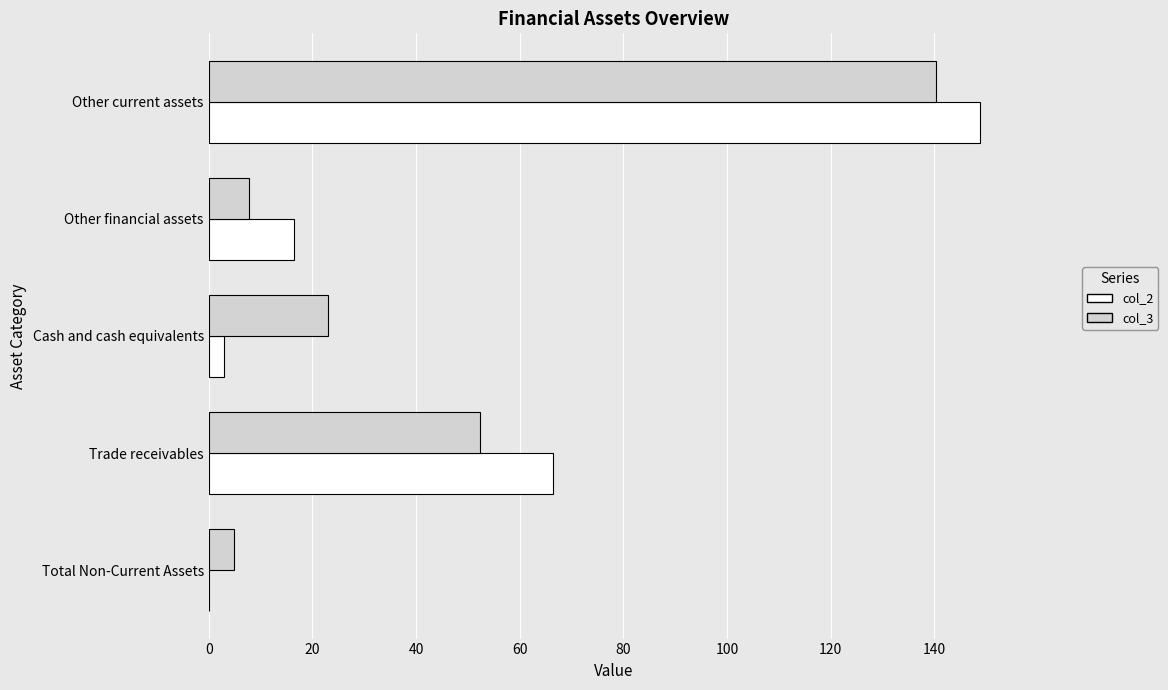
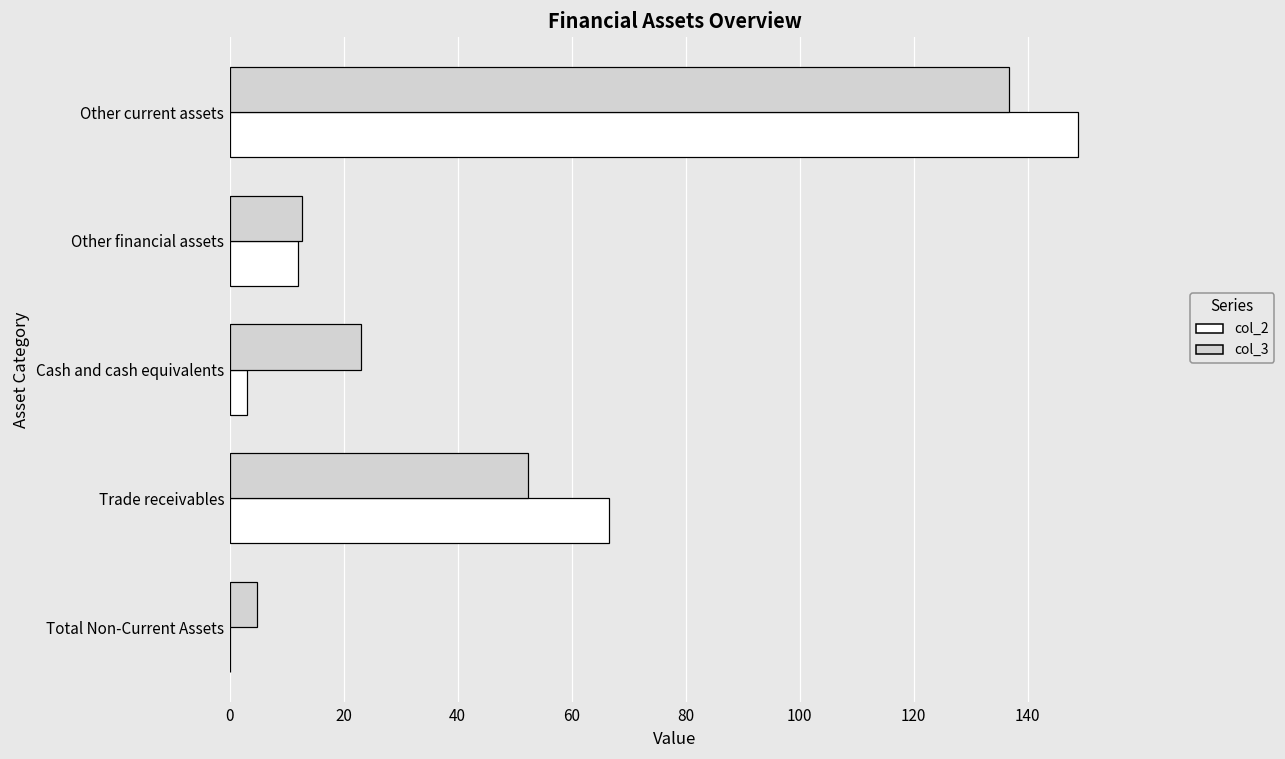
  {
    "col_2": {
      "Other current assets": 149,
-     "Other financial assets": 17,
+     "Other financial assets": 12,
      "Cash and cash equivalents": 3,
      "Trade receivables": 67
    },
    "col_3": {
-     "Other current assets": 140,
-     "Other financial assets": 8,
+     "Other current assets": 137,
+     "Other financial assets": 13,
      "Cash and cash equivalents": 23,
      "Trade receivables": 52,
      "Total Non-Current Assets": 5
    }
  }
